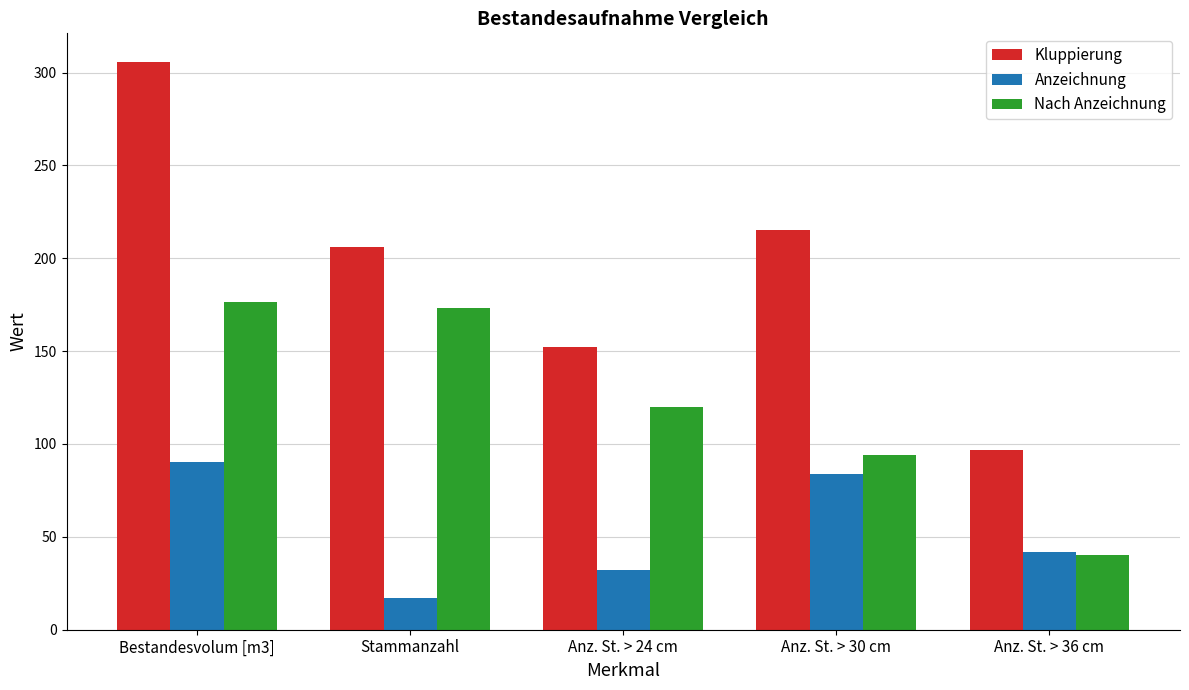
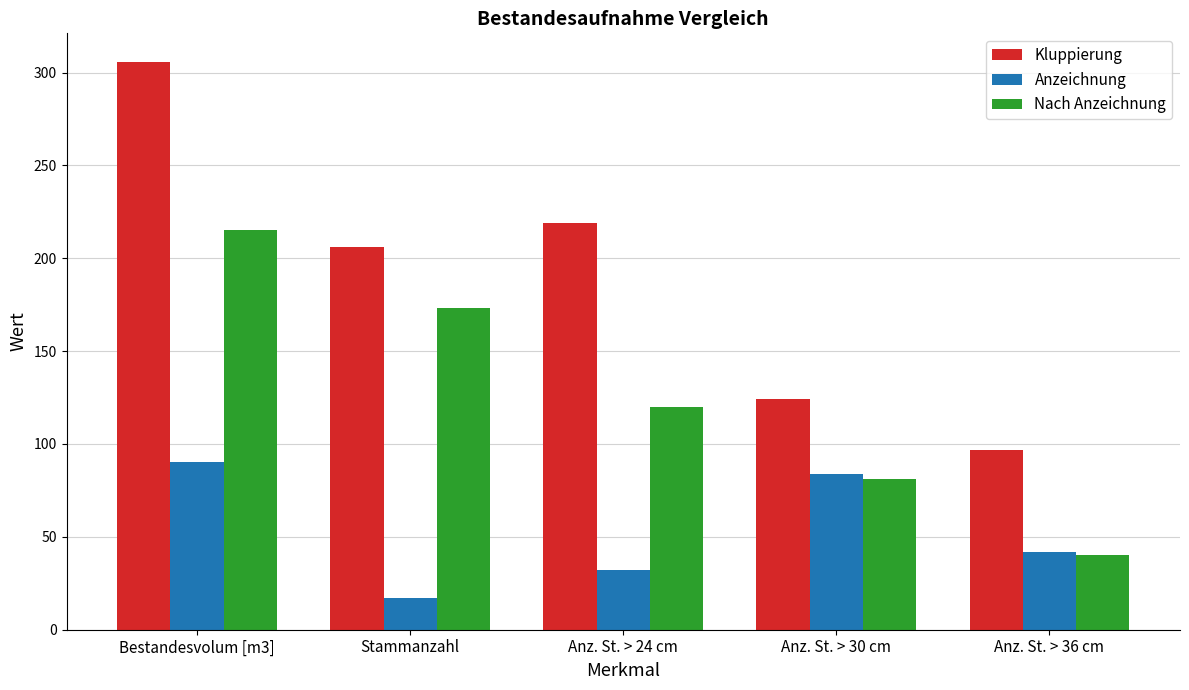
  {
    "Kluppierung": {
      "Bestandesvolum [m3]": 306,
      "Stammanzahl": 206,
-     "Anz. St. > 24 cm": 152,
-     "Anz. St. > 30 cm": 215,
+     "Anz. St. > 24 cm": 219,
+     "Anz. St. > 30 cm": 124,
      "Anz. St. > 36 cm": 97
    },
    "Anzeichnung": {
      "Bestandesvolum [m3]": 91,
      "Stammanzahl": 17,
      "Anz. St. > 24 cm": 32,
      "Anz. St. > 30 cm": 84,
      "Anz. St. > 36 cm": 42
    },
    "Nach Anzeichnung": {
-     "Bestandesvolum [m3]": 177,
+     "Bestandesvolum [m3]": 215,
      "Stammanzahl": 173,
      "Anz. St. > 24 cm": 120,
-     "Anz. St. > 30 cm": 94,
+     "Anz. St. > 30 cm": 81,
      "Anz. St. > 36 cm": 40
    }
  }
